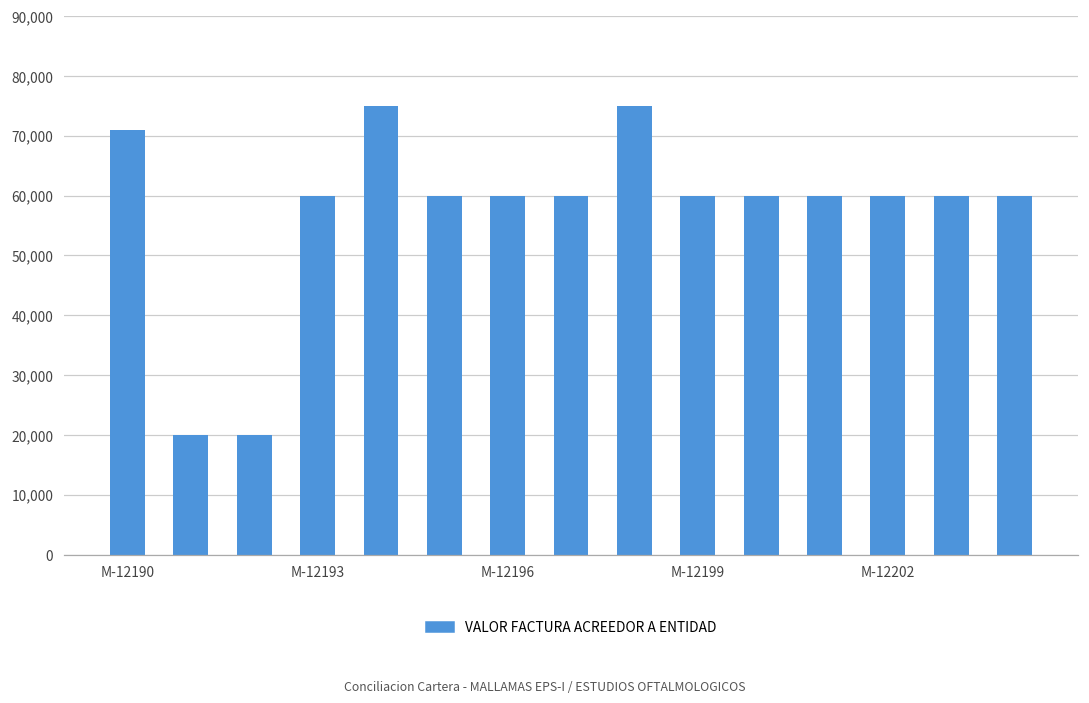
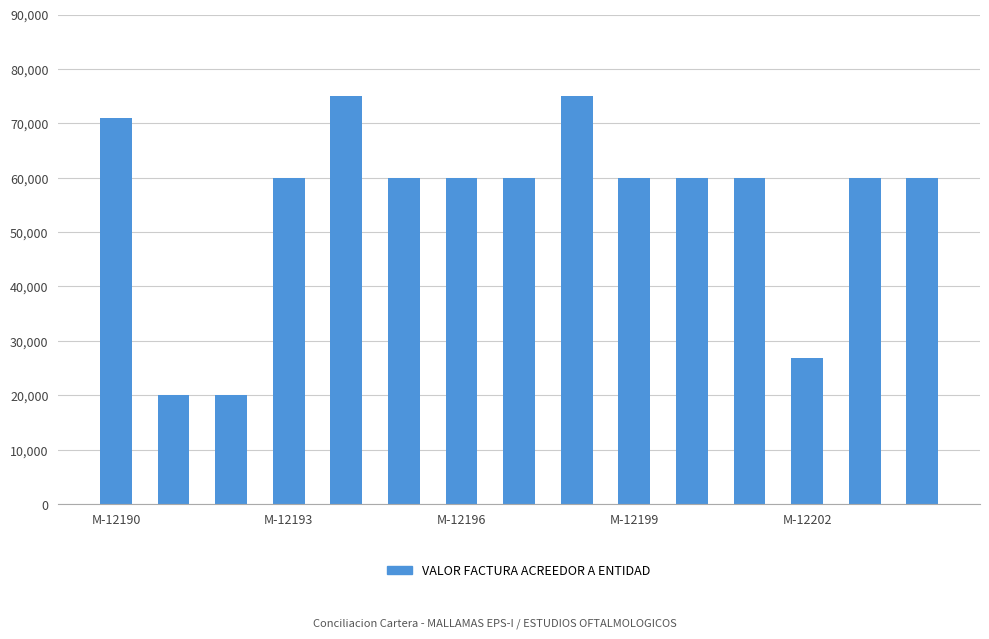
  {
    "M-12190": "71,000",
    "M-12193": "60,000",
    "M-12196": "60,000",
    "M-12199": "60,000",
-   "M-12202": "60,000"
+   "M-12202": "27,000"
  }
